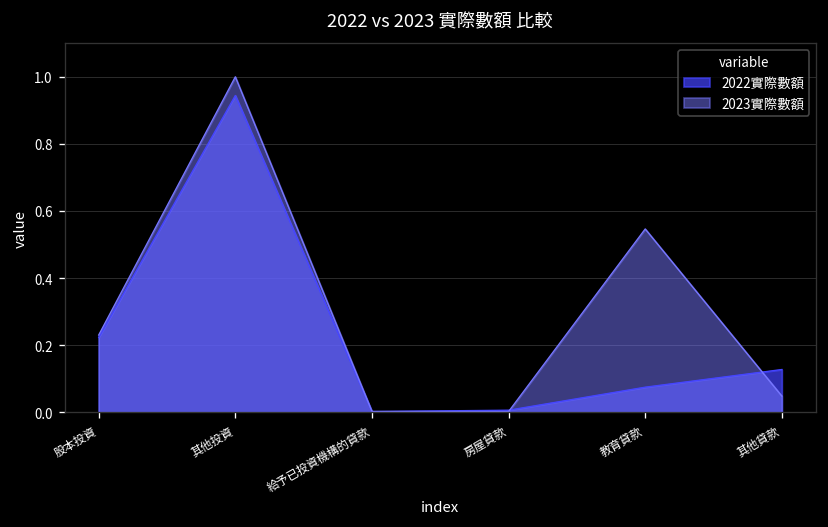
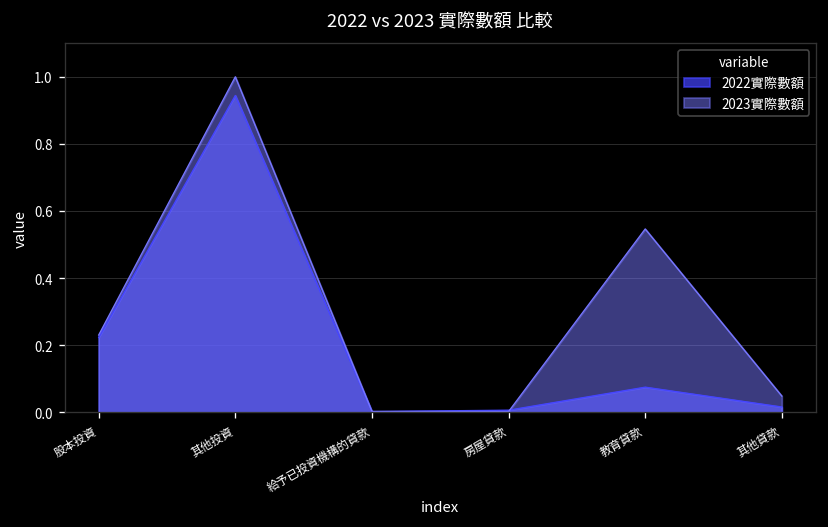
  {
    "2022實際數額": {
      "其他投資": 0.94,
      "教育貸款": 0.07,
-     "其他貸款": 0.13
+     "其他貸款": 0.02
    },
    "2023實際數額": {
      "其他投資": 1.00,
      "教育貸款": 0.55,
      "其他貸款": 0.05
    }
  }
